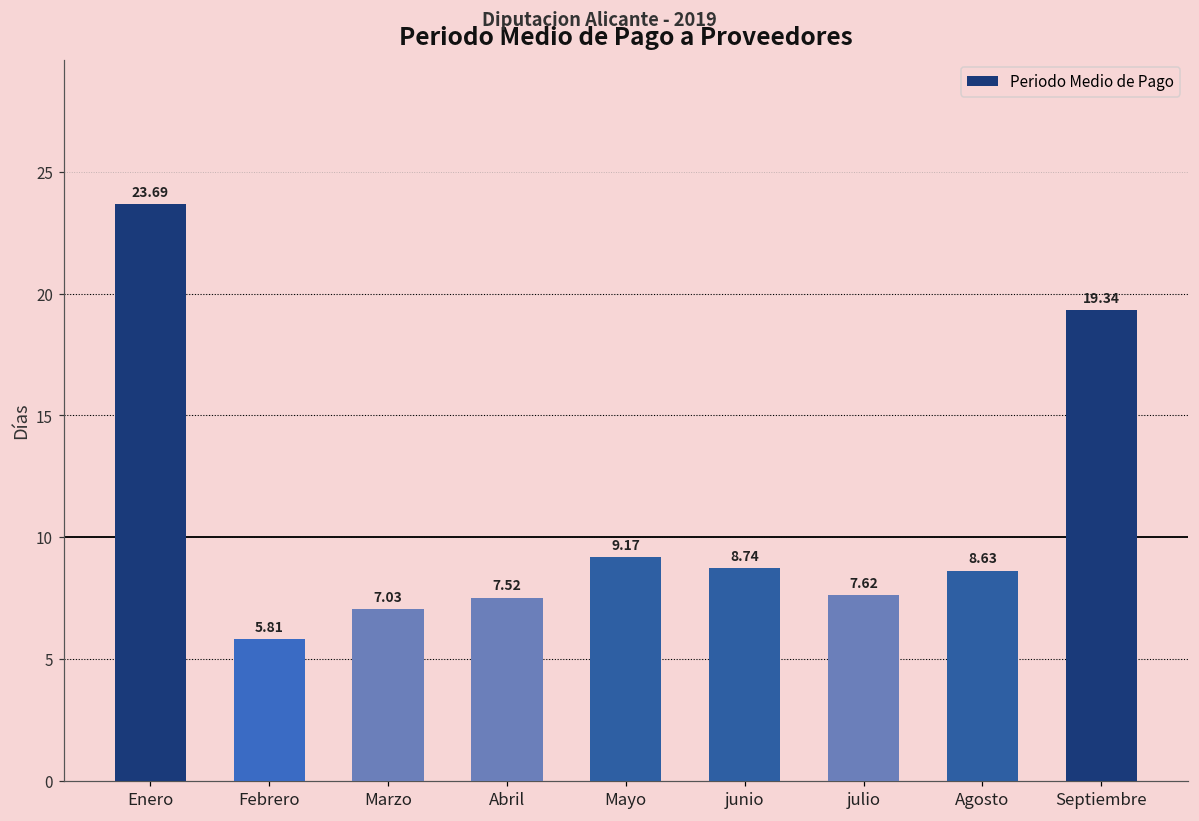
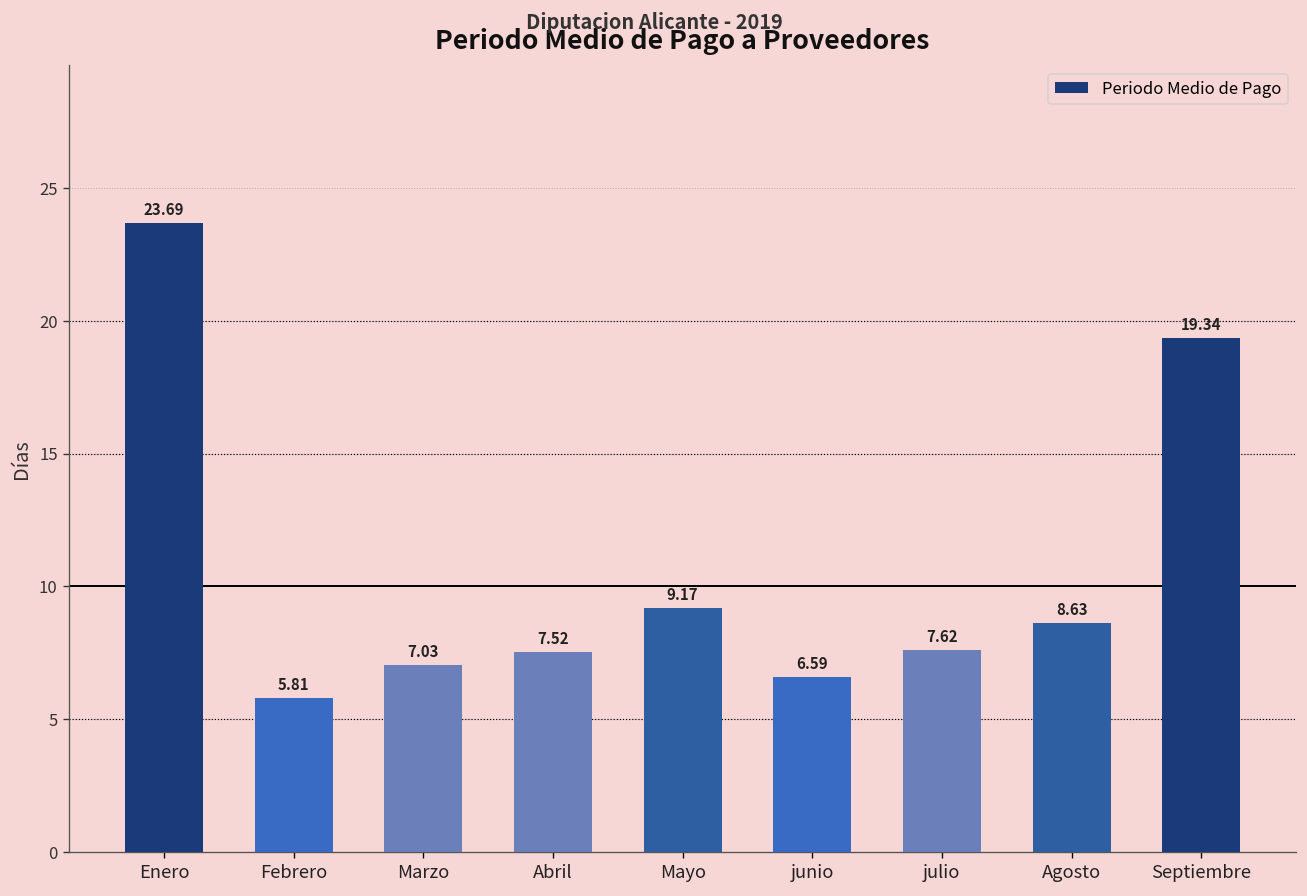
  {
    "Enero": 23.69,
    "Febrero": 5.81,
    "Marzo": 7.03,
    "Abril": 7.52,
    "Mayo": 9.17,
-   "junio": 8.74,
+   "junio": 6.59,
    "julio": 7.62,
    "Agosto": 8.63,
    "Septiembre": 19.34
  }
